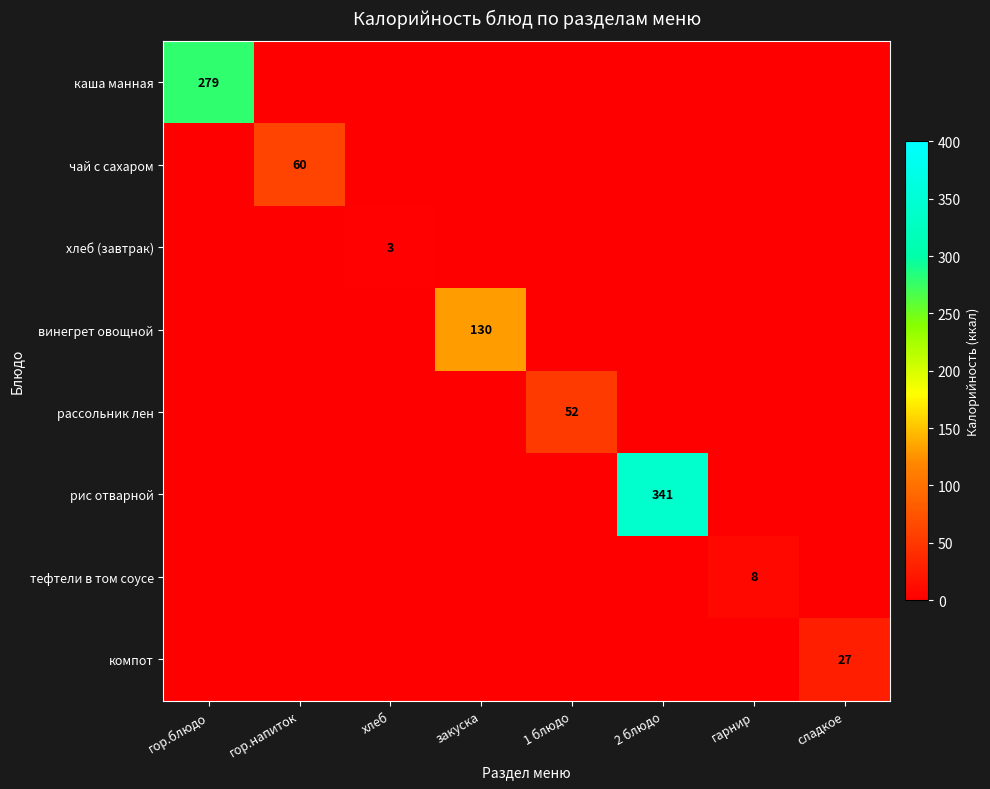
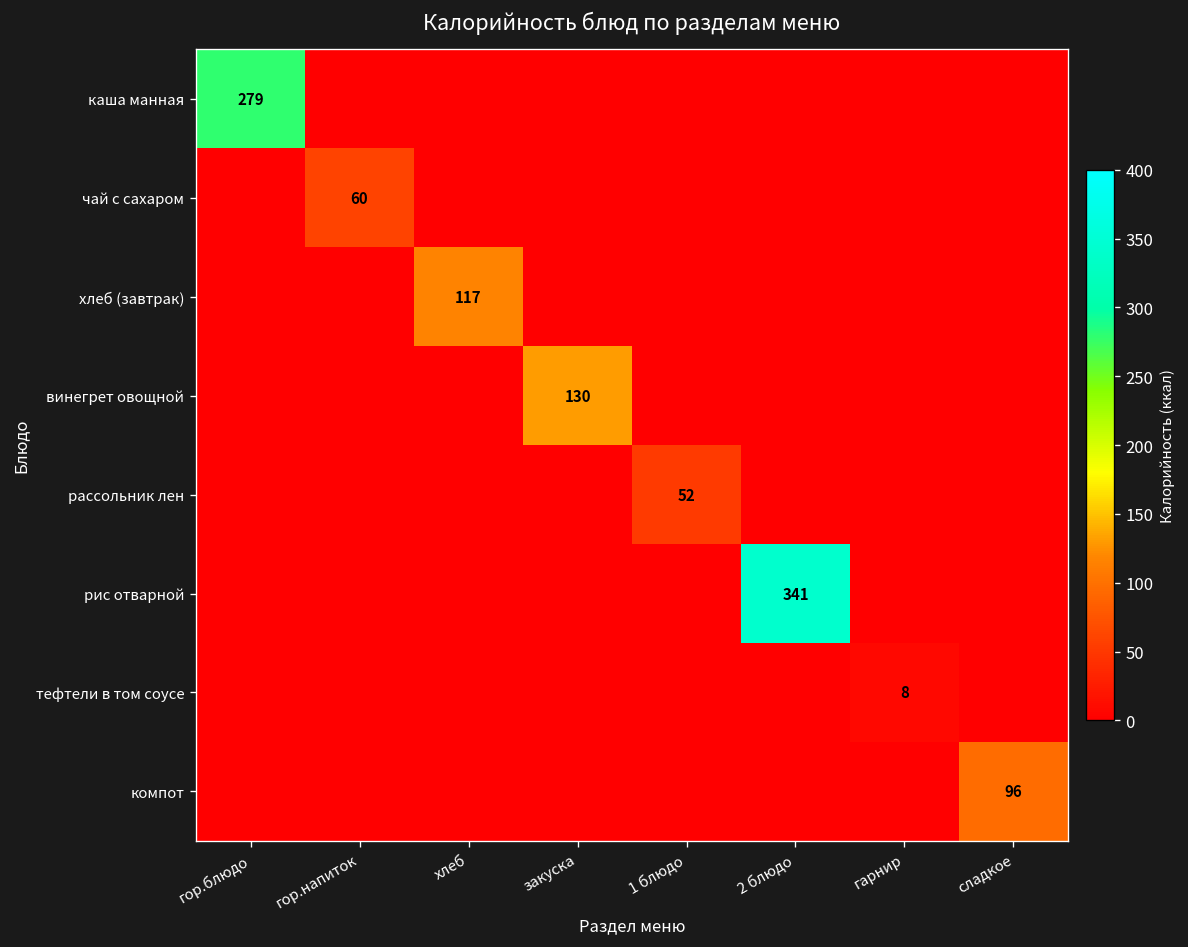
  {
    "каша манная": {
      "гор.блюдо": 279
    },
    "чай с сахаром": {
      "гор.напиток": 60
    },
    "хлеб (завтрак)": {
-     "хлеб": 3
+     "хлеб": 117
    },
    "винегрет овощной": {
      "закуска": 130
    },
    "рассольник лен": {
      "1 блюдо": 52
    },
    "рис отварной": {
      "2 блюдо": 341
    },
    "тефтели в том соусе": {
      "гарнир": 8
    },
    "компот": {
-     "сладкое": 27
+     "сладкое": 96
    }
  }
